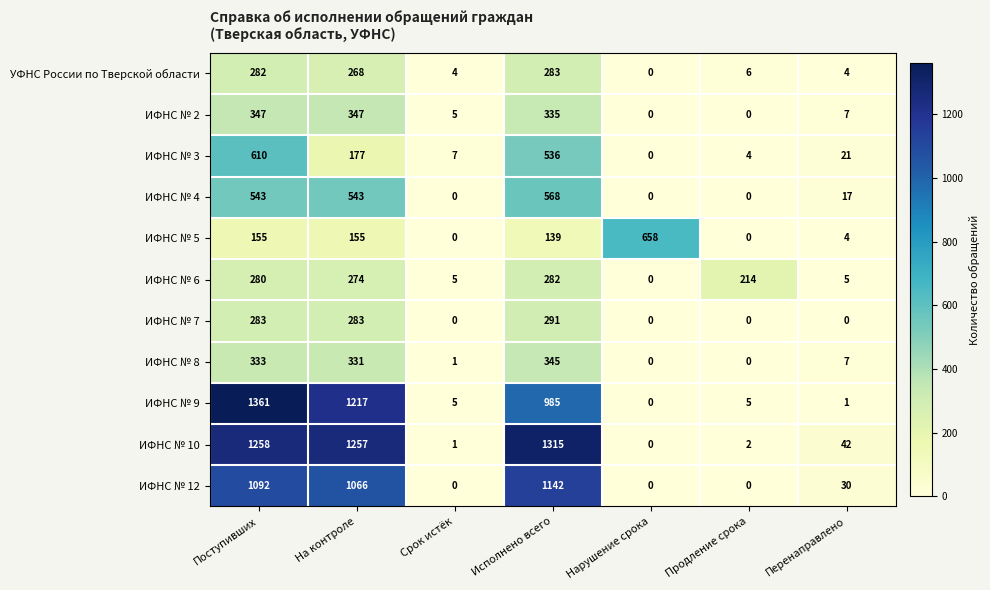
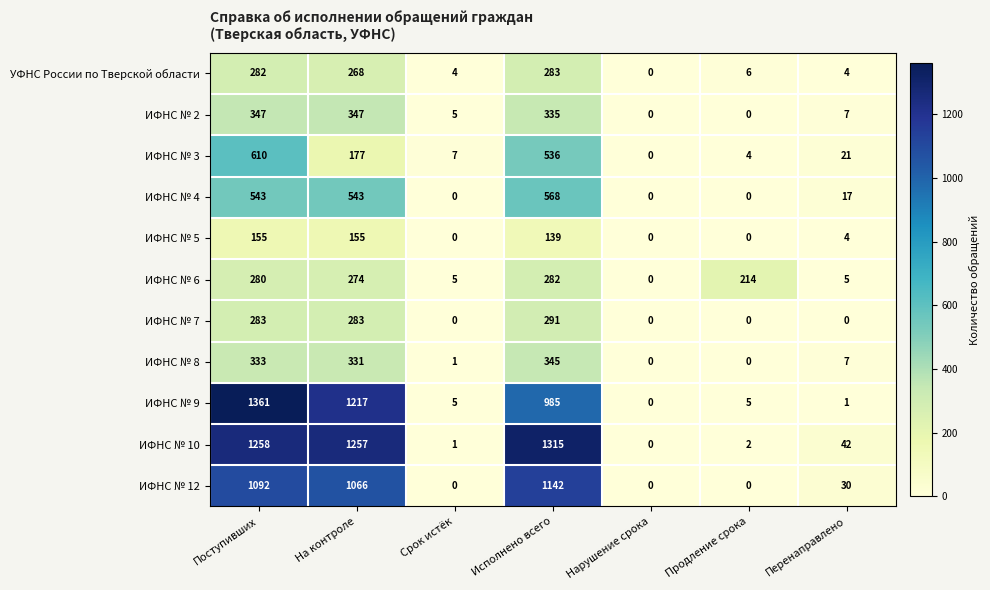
  {
    "УФНС России по Тверской области": {
      "Поступивших": 282,
      "На контроле": 268,
      "Срок истёк": 4,
      "Исполнено всего": 283,
      "Нарушение срока": 0,
      "Продление срока": 6,
      "Перенаправлено": 4
    },
    "ИФНС № 2": {
      "Поступивших": 347,
      "На контроле": 347,
      "Срок истёк": 5,
      "Исполнено всего": 335,
      "Нарушение срока": 0,
      "Продление срока": 0,
      "Перенаправлено": 7
    },
    "ИФНС № 3": {
      "Поступивших": 610,
      "На контроле": 177,
      "Срок истёк": 7,
      "Исполнено всего": 536,
      "Нарушение срока": 0,
      "Продление срока": 4,
      "Перенаправлено": 21
    },
    "ИФНС № 4": {
      "Поступивших": 543,
      "На контроле": 543,
      "Срок истёк": 0,
      "Исполнено всего": 568,
      "Нарушение срока": 0,
      "Продление срока": 0,
      "Перенаправлено": 17
    },
    "ИФНС № 5": {
      "Поступивших": 155,
      "На контроле": 155,
      "Срок истёк": 0,
      "Исполнено всего": 139,
-     "Нарушение срока": 658,
+     "Нарушение срока": 0,
      "Продление срока": 0,
      "Перенаправлено": 4
    },
    "ИФНС № 6": {
      "Поступивших": 280,
      "На контроле": 274,
      "Срок истёк": 5,
      "Исполнено всего": 282,
      "Нарушение срока": 0,
      "Продление срока": 214,
      "Перенаправлено": 5
    },
    "ИФНС № 7": {
      "Поступивших": 283,
      "На контроле": 283,
      "Срок истёк": 0,
      "Исполнено всего": 291,
      "Нарушение срока": 0,
      "Продление срока": 0,
      "Перенаправлено": 0
    },
    "ИФНС № 8": {
      "Поступивших": 333,
      "На контроле": 331,
      "Срок истёк": 1,
      "Исполнено всего": 345,
      "Нарушение срока": 0,
      "Продление срока": 0,
      "Перенаправлено": 7
    },
    "ИФНС № 9": {
      "Поступивших": 1361,
      "На контроле": 1217,
      "Срок истёк": 5,
      "Исполнено всего": 985,
      "Нарушение срока": 0,
      "Продление срока": 5,
      "Перенаправлено": 1
    },
    "ИФНС № 10": {
      "Поступивших": 1258,
      "На контроле": 1257,
      "Срок истёк": 1,
      "Исполнено всего": 1315,
      "Нарушение срока": 0,
      "Продление срока": 2,
      "Перенаправлено": 42
    },
    "ИФНС № 12": {
      "Поступивших": 1092,
      "На контроле": 1066,
      "Срок истёк": 0,
      "Исполнено всего": 1142,
      "Нарушение срока": 0,
      "Продление срока": 0,
      "Перенаправлено": 30
    }
  }
